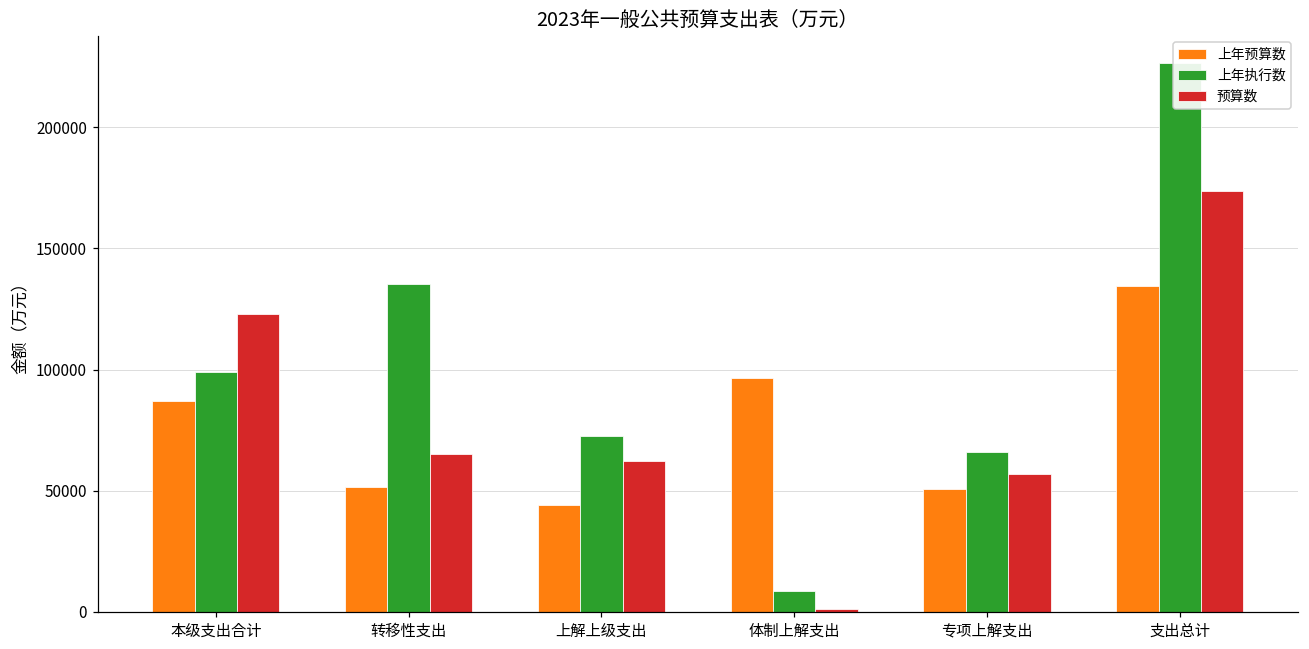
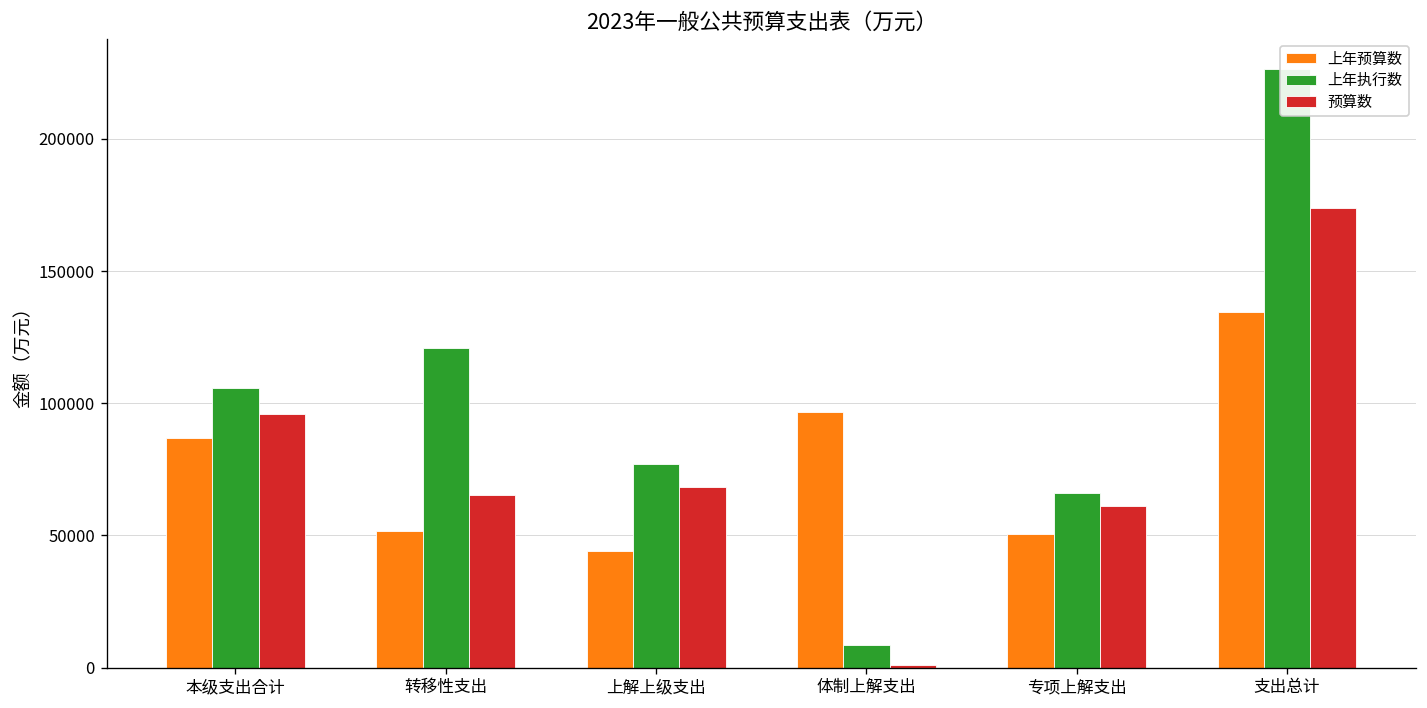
  {
    "上年预算数": {
      "本级支出合计": 87000,
      "转移性支出": 52000,
      "上解上级支出": 44000,
      "体制上解支出": 96000,
      "专项上解支出": 51000,
      "支出总计": 135000
    },
    "上年执行数": {
-     "本级支出合计": 99000,
-     "转移性支出": 135000,
-     "上解上级支出": 73000,
+     "本级支出合计": 106000,
+     "转移性支出": 121000,
+     "上解上级支出": 77000,
      "体制上解支出": 9000,
      "专项上解支出": 66000
    },
    "预算数": {
-     "本级支出合计": 123000,
+     "本级支出合计": 96000,
      "转移性支出": 65000,
-     "上解上级支出": 62000,
-     "专项上解支出": 57000,
+     "上解上级支出": 68000,
+     "专项上解支出": 61000,
      "支出总计": 174000
    }
  }
